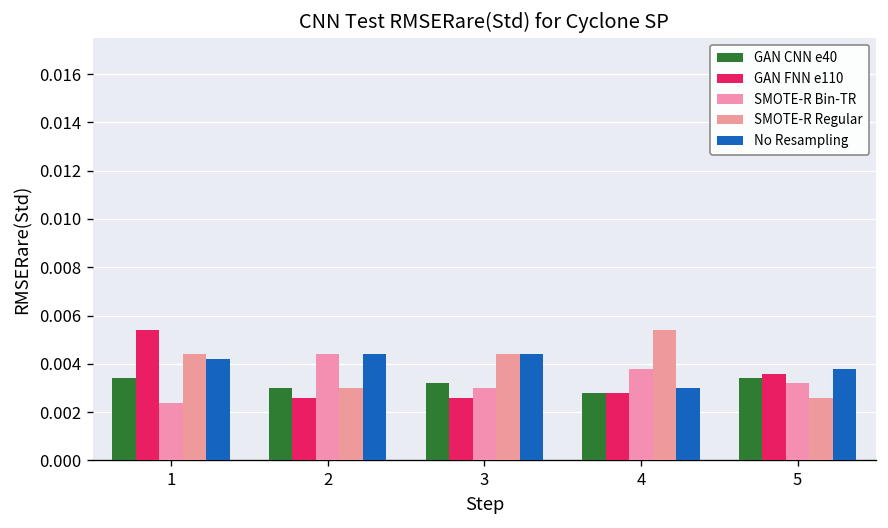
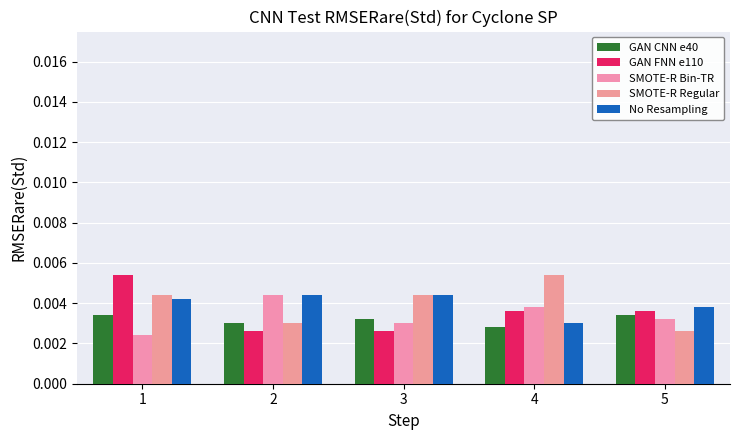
  {
    "GAN CNN e40": {
      "1": 0.0034,
      "2": 0.0030,
      "3": 0.0032,
      "4": 0.0028,
      "5": 0.0034
    },
    "GAN FNN e110": {
      "1": 0.0054,
      "2": 0.0026,
      "3": 0.0026,
-     "4": 0.0028,
+     "4": 0.0036,
      "5": 0.0036
    },
    "No Resampling": {
      "1": 0.0042,
      "2": 0.0044,
      "3": 0.0044,
      "4": 0.0030,
      "5": 0.0038
    }
  }
